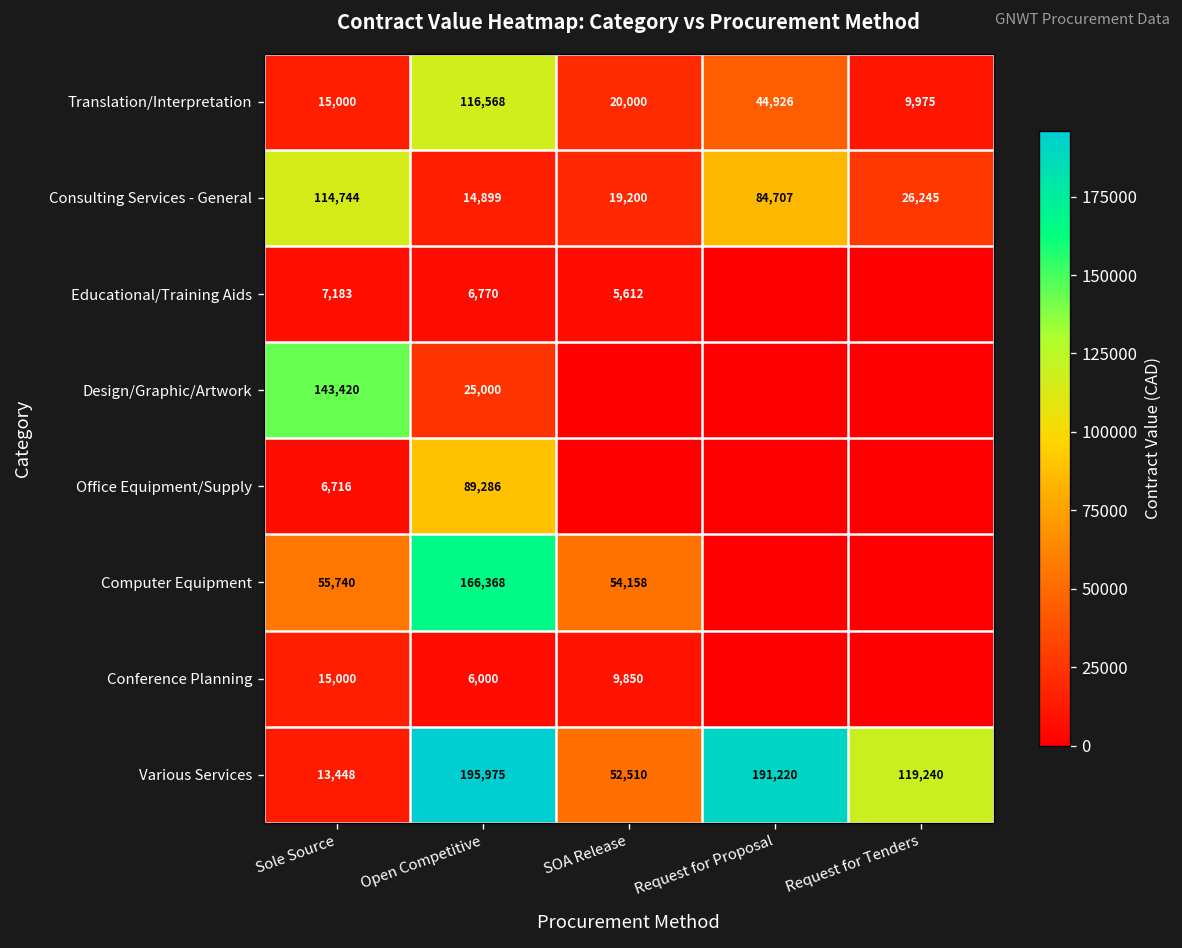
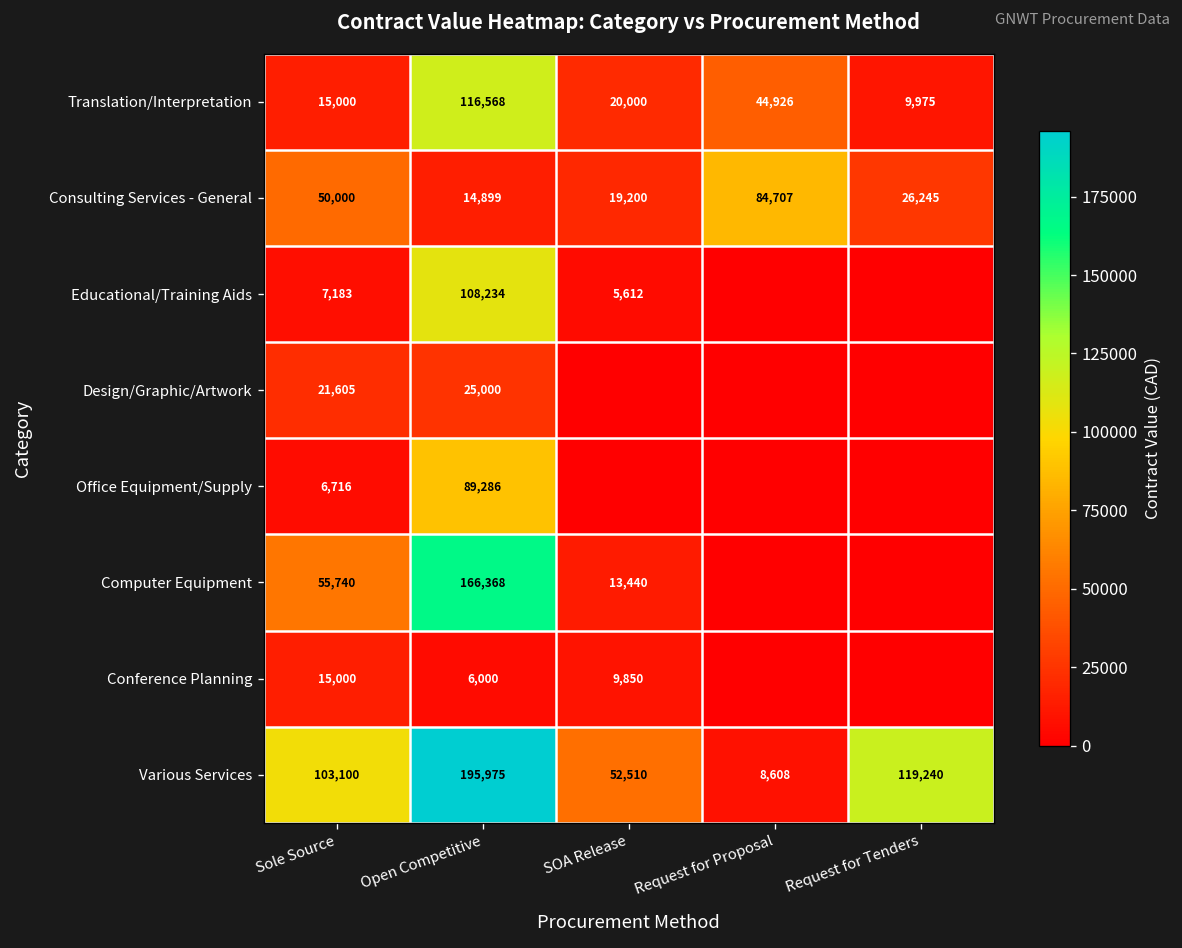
  {
    "Translation/Interpretation": {
      "Sole Source": "15,000",
      "Open Competitive": "116,568",
      "SOA Release": "20,000",
      "Request for Proposal": "44,926",
      "Request for Tenders": "9,975"
    },
    "Consulting Services - General": {
-     "Sole Source": "114,744",
+     "Sole Source": "50,000",
      "Open Competitive": "14,899",
      "SOA Release": "19,200",
      "Request for Proposal": "84,707",
      "Request for Tenders": "26,245"
    },
    "Educational/Training Aids": {
      "Sole Source": "7,183",
-     "Open Competitive": "6,770",
+     "Open Competitive": "108,234",
      "SOA Release": "5,612"
    },
    "Design/Graphic/Artwork": {
-     "Sole Source": "143,420",
+     "Sole Source": "21,605",
      "Open Competitive": "25,000"
    },
    "Office Equipment/Supply": {
      "Sole Source": "6,716",
      "Open Competitive": "89,286"
    },
    "Computer Equipment": {
      "Sole Source": "55,740",
      "Open Competitive": "166,368",
-     "SOA Release": "54,158"
+     "SOA Release": "13,440"
    },
    "Conference Planning": {
      "Sole Source": "15,000",
      "Open Competitive": "6,000",
      "SOA Release": "9,850"
    },
    "Various Services": {
-     "Sole Source": "13,448",
+     "Sole Source": "103,100",
      "Open Competitive": "195,975",
      "SOA Release": "52,510",
-     "Request for Proposal": "191,220",
+     "Request for Proposal": "8,608",
      "Request for Tenders": "119,240"
    }
  }
